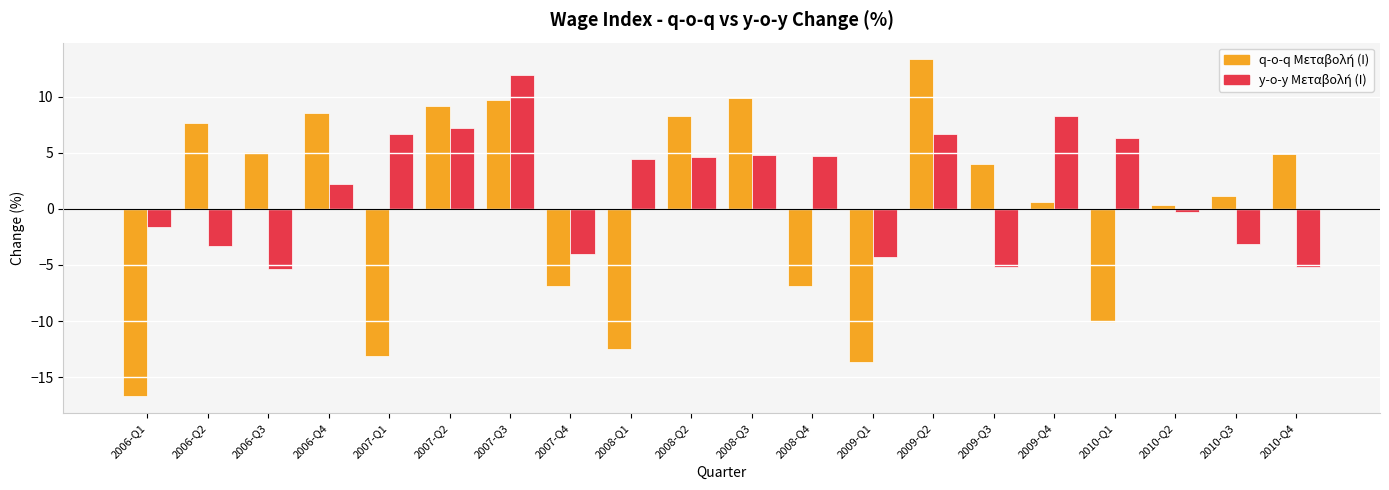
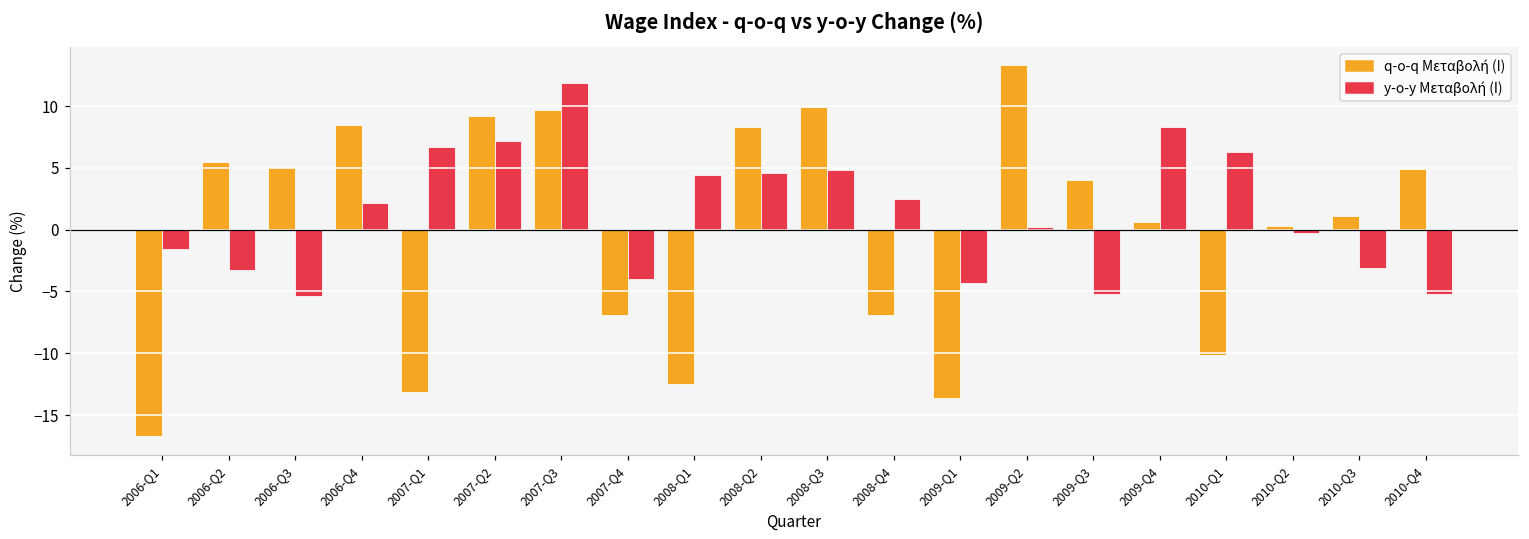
  {
    "q-o-q Μεταβολή (Ι)": {
      "2006-Q1": -16.7,
-     "2006-Q2": 7.6,
+     "2006-Q2": 5.5,
      "2006-Q3": 5.1,
      "2006-Q4": 8.5,
      "2007-Q1": -13.1,
      "2007-Q2": 9.2,
      "2007-Q3": 9.7,
      "2007-Q4": -6.9,
      "2008-Q1": -12.5,
      "2008-Q2": 8.3,
      "2008-Q3": 9.9,
      "2008-Q4": -6.9,
      "2009-Q1": -13.6,
      "2009-Q2": 13.3,
      "2009-Q3": 4.0,
      "2009-Q4": 0.6,
      "2010-Q1": -10.1,
      "2010-Q2": 0.3,
      "2010-Q3": 1.1,
      "2010-Q4": 4.9
    },
    "y-o-y Μεταβολή (Ι)": {
      "2006-Q1": -1.6,
      "2006-Q2": -3.3,
      "2006-Q3": -5.4,
      "2006-Q4": 2.2,
      "2007-Q1": 6.7,
      "2007-Q2": 7.2,
      "2007-Q3": 11.9,
      "2007-Q4": -4.0,
      "2008-Q1": 4.4,
      "2008-Q2": 4.6,
      "2008-Q3": 4.8,
-     "2008-Q4": 4.7,
+     "2008-Q4": 2.5,
      "2009-Q1": -4.3,
-     "2009-Q2": 6.7,
+     "2009-Q2": 0.2,
      "2009-Q3": -5.2,
      "2009-Q4": 8.3,
      "2010-Q1": 6.3,
      "2010-Q2": -0.3,
      "2010-Q3": -3.1,
      "2010-Q4": -5.2
    }
  }
